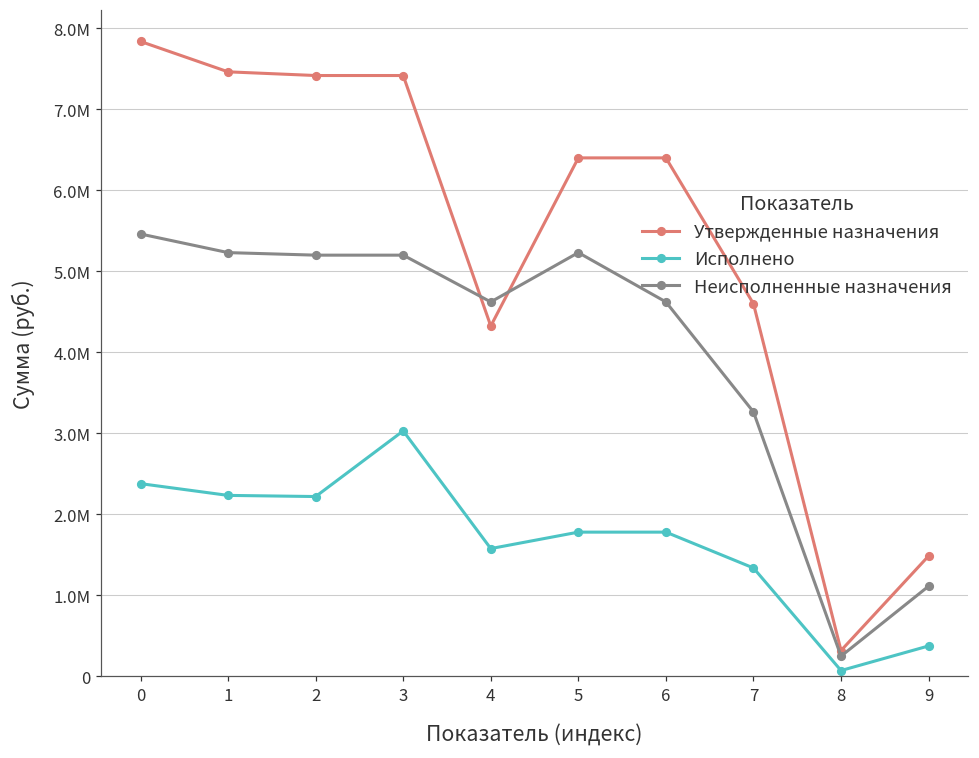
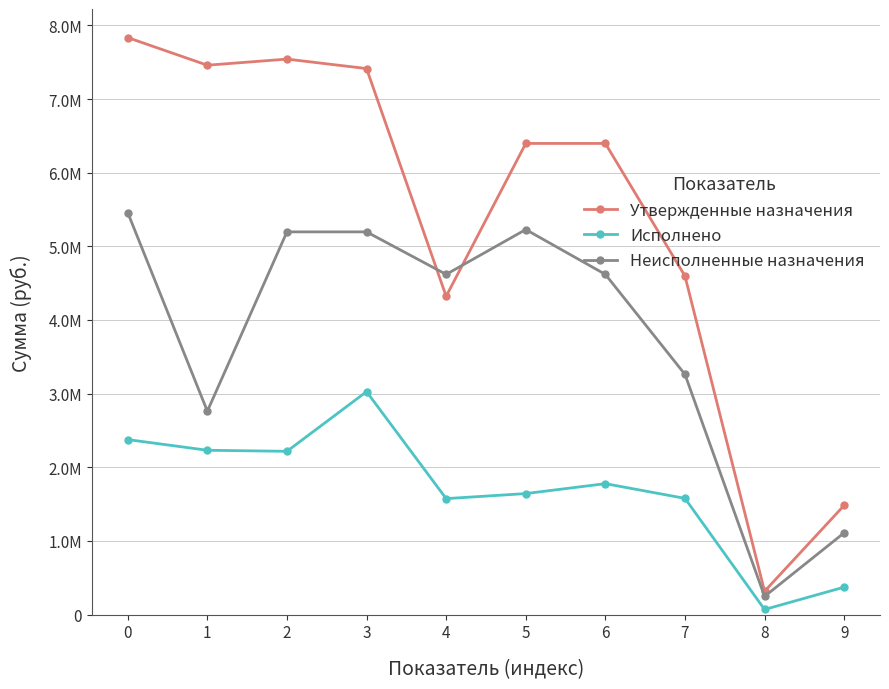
  {
    "Утвержденные назначения": {
      "0": 7800000,
      "1": 7500000,
-     "2": 7400000,
+     "2": 7500000,
      "3": 7400000,
      "4": 4300000,
      "5": 6400000,
      "6": 6400000,
      "7": 4600000,
      "8": 300000,
      "9": 1500000
    },
    "Исполнено": {
      "0": 2400000,
      "1": 2200000,
      "2": 2200000,
      "3": 3000000,
      "4": 1600000,
-     "5": 1800000,
+     "5": 1600000,
      "6": 1800000,
-     "7": 1300000,
+     "7": 1600000,
      "8": 100000,
      "9": 400000
    },
    "Неисполненные назначения": {
      "0": 5500000,
-     "1": 5200000,
+     "1": 2800000,
      "2": 5200000,
      "3": 5200000,
      "4": 4600000,
      "5": 5200000,
      "6": 4600000,
      "7": 3300000,
      "8": 200000,
      "9": 1100000
    }
  }
